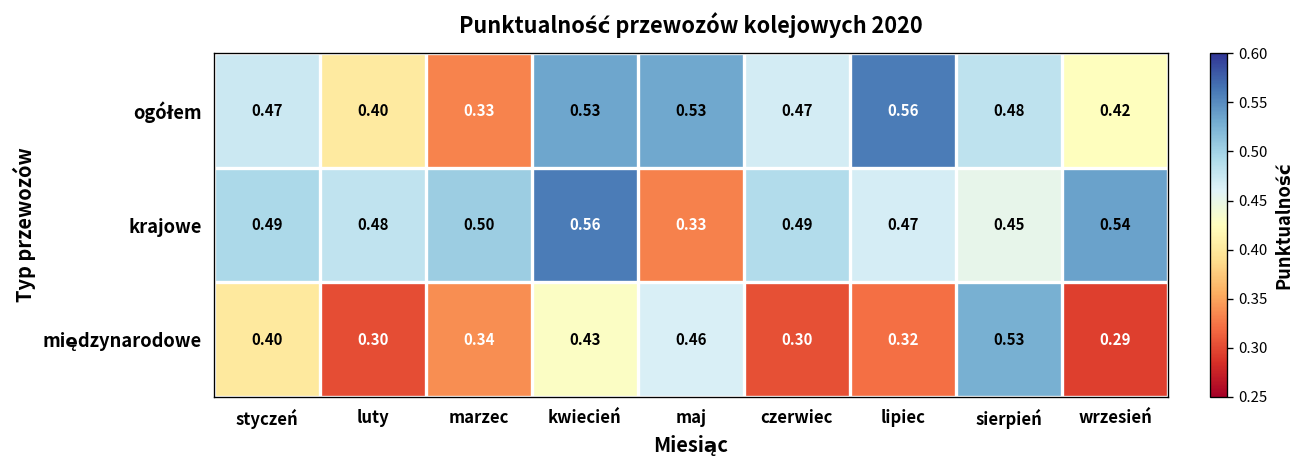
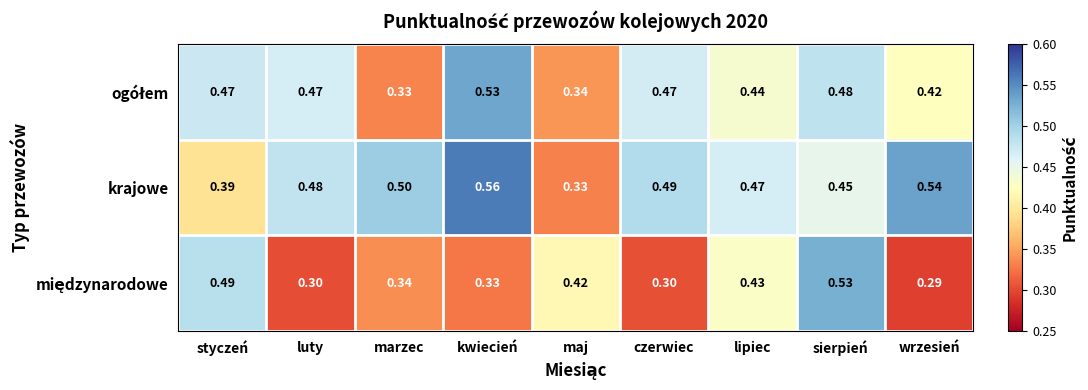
  {
    "ogółem": {
      "styczeń": 0.47,
-     "luty": 0.40,
+     "luty": 0.47,
      "marzec": 0.33,
      "kwiecień": 0.53,
-     "maj": 0.53,
+     "maj": 0.34,
      "czerwiec": 0.47,
-     "lipiec": 0.56,
+     "lipiec": 0.44,
      "sierpień": 0.48,
      "wrzesień": 0.42
    },
    "krajowe": {
-     "styczeń": 0.49,
+     "styczeń": 0.39,
      "luty": 0.48,
      "marzec": 0.50,
      "kwiecień": 0.56,
      "maj": 0.33,
      "czerwiec": 0.49,
      "lipiec": 0.47,
      "sierpień": 0.45,
      "wrzesień": 0.54
    },
    "międzynarodowe": {
-     "styczeń": 0.40,
+     "styczeń": 0.49,
      "luty": 0.30,
      "marzec": 0.34,
-     "kwiecień": 0.43,
-     "maj": 0.46,
+     "kwiecień": 0.33,
+     "maj": 0.42,
      "czerwiec": 0.30,
-     "lipiec": 0.32,
+     "lipiec": 0.43,
      "sierpień": 0.53,
      "wrzesień": 0.29
    }
  }
